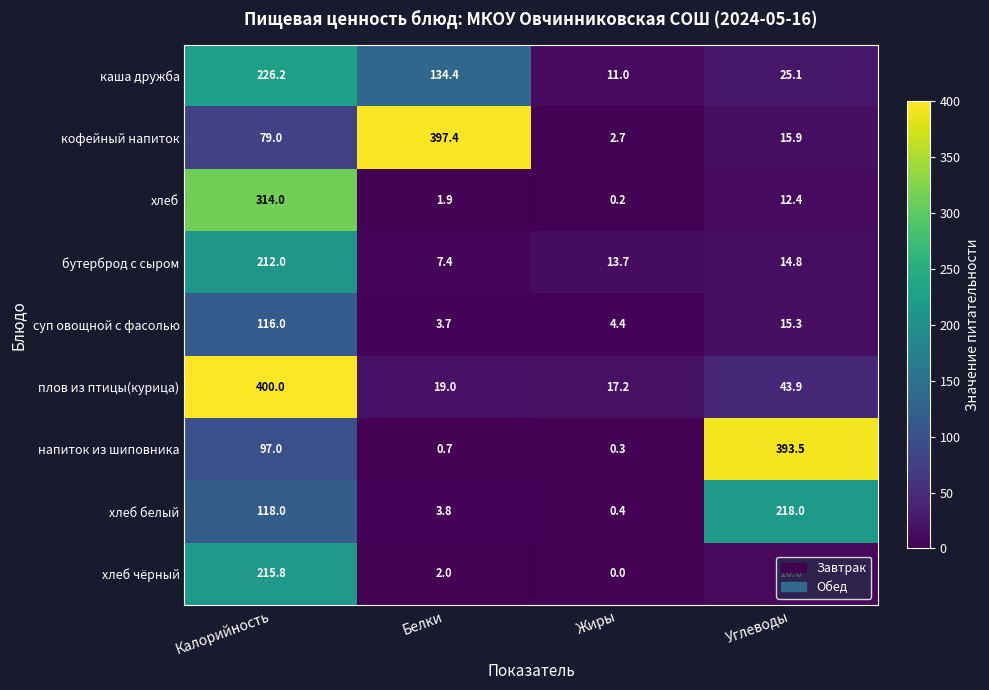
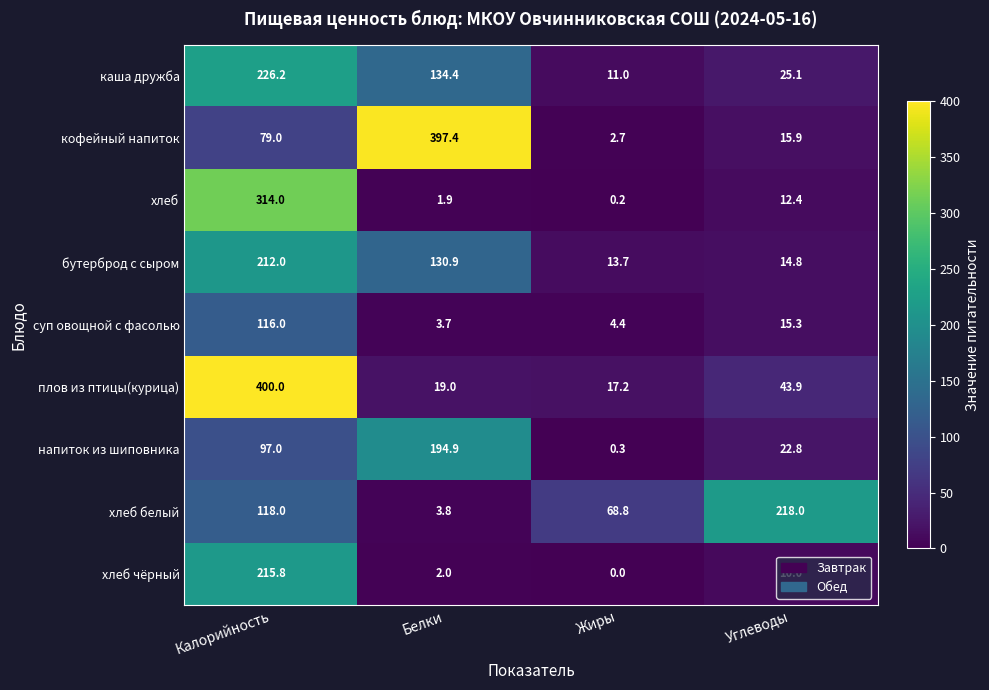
  {
    "каша дружба": {
      "Калорийность": 226.2,
      "Белки": 134.4,
      "Жиры": 11.0,
      "Углеводы": 25.1
    },
    "кофейный напиток": {
      "Калорийность": 79.0,
      "Белки": 397.4,
      "Жиры": 2.7,
      "Углеводы": 15.9
    },
    "хлеб": {
      "Калорийность": 314.0,
      "Белки": 1.9,
      "Жиры": 0.2,
      "Углеводы": 12.4
    },
    "бутерброд с сыром": {
      "Калорийность": 212.0,
-     "Белки": 7.4,
+     "Белки": 130.9,
      "Жиры": 13.7,
      "Углеводы": 14.8
    },
    "суп овощной с фасолью": {
      "Калорийность": 116.0,
      "Белки": 3.7,
      "Жиры": 4.4,
      "Углеводы": 15.3
    },
    "плов из птицы(курица)": {
      "Калорийность": 400.0,
      "Белки": 19.0,
      "Жиры": 17.2,
      "Углеводы": 43.9
    },
    "напиток из шиповника": {
      "Калорийность": 97.0,
-     "Белки": 0.7,
+     "Белки": 194.9,
      "Жиры": 0.3,
-     "Углеводы": 393.5
+     "Углеводы": 22.8
    },
    "хлеб белый": {
      "Калорийность": 118.0,
      "Белки": 3.8,
-     "Жиры": 0.4,
+     "Жиры": 68.8,
      "Углеводы": 218.0
    },
    "хлеб чёрный": {
      "Калорийность": 215.8,
      "Белки": 2.0,
      "Жиры": 0.0
    }
  }
